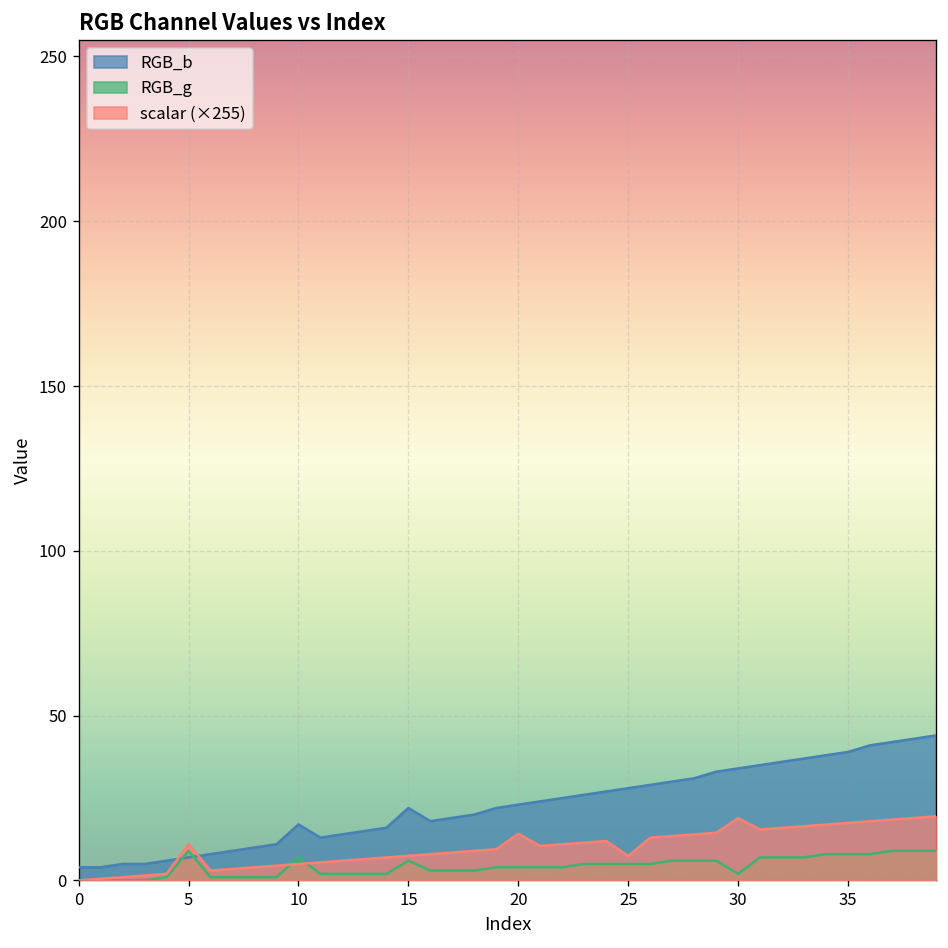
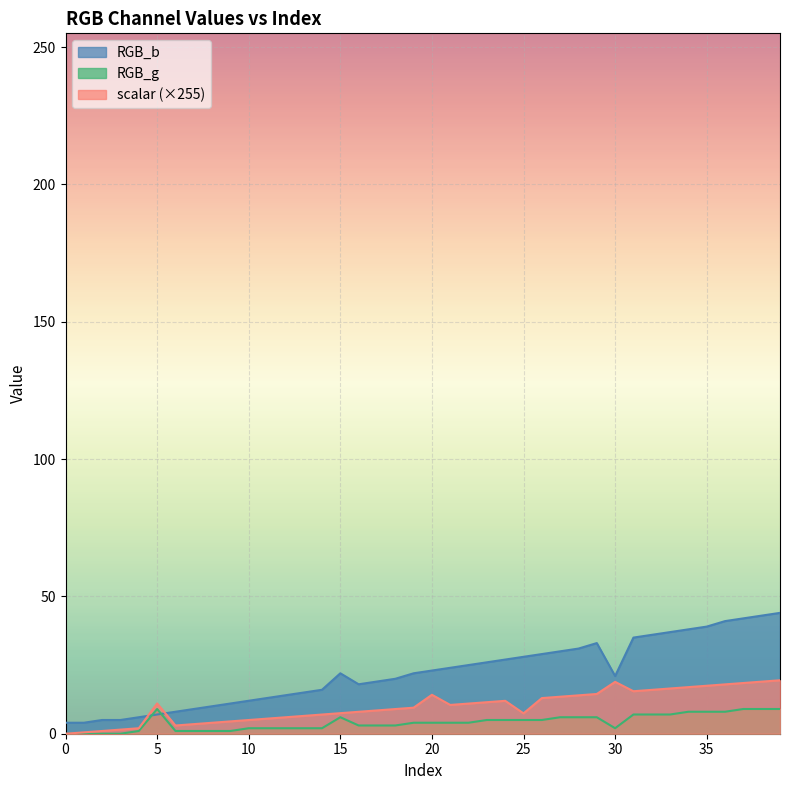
  {
    "RGB_b": {
      "0": 4,
      "5": 7,
-     "10": 17,
+     "10": 12,
      "15": 22,
      "20": 23,
      "25": 28,
-     "30": 34,
+     "30": 21,
      "35": 39
    },
    "RGB_g": {
      "5": 9,
-     "10": 7,
+     "10": 2,
      "15": 6,
      "20": 4,
      "25": 5,
      "30": 2,
      "35": 8
    },
    "scalar (×255)": {
      "5": 11,
      "10": 5,
      "15": 7,
      "20": 14,
      "25": 7,
      "30": 19,
      "35": 17
    }
  }
